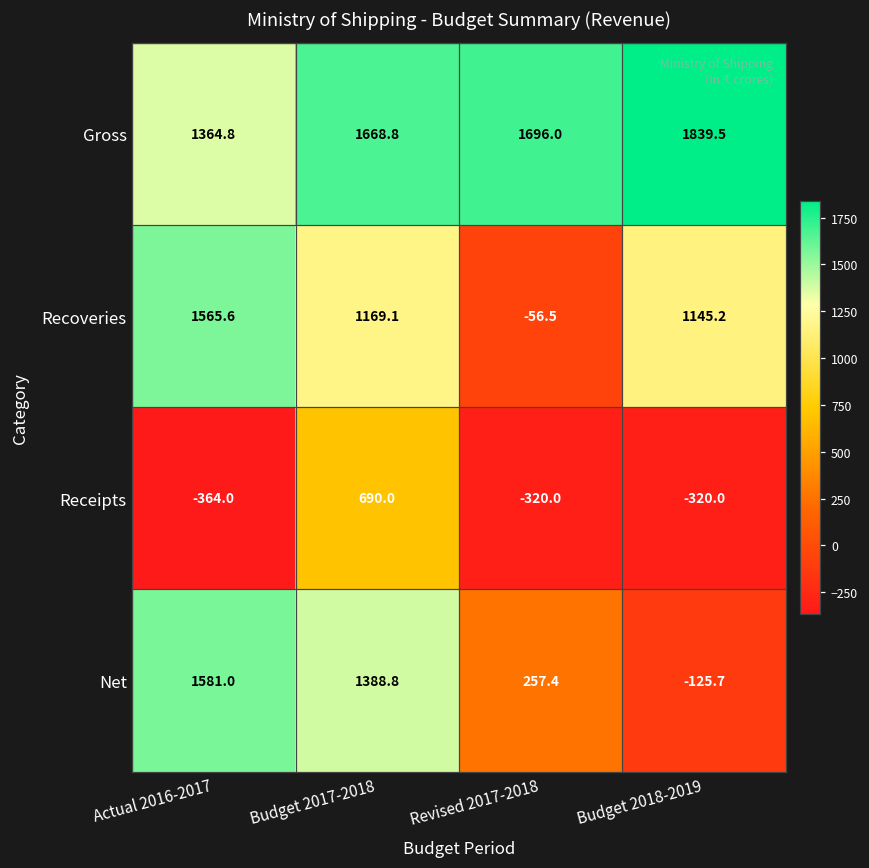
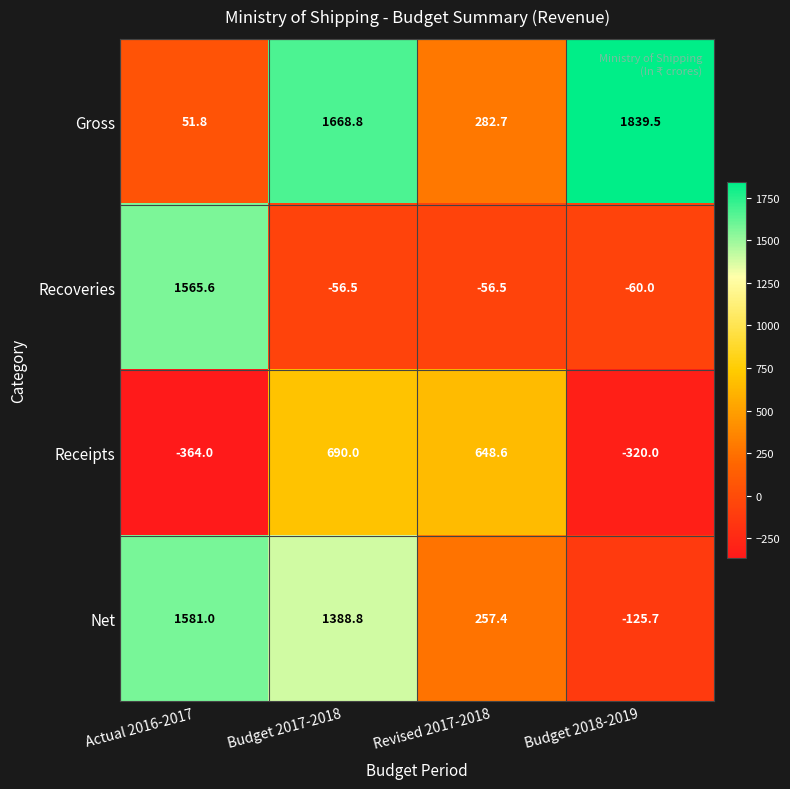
  {
    "Gross": {
-     "Actual 2016-2017": 1364.8,
+     "Actual 2016-2017": 51.8,
      "Budget 2017-2018": 1668.8,
-     "Revised 2017-2018": 1696.0
+     "Revised 2017-2018": 282.7
    },
    "Recoveries": {
      "Actual 2016-2017": 1565.6,
-     "Budget 2017-2018": 1169.1,
+     "Budget 2017-2018": -56.5,
      "Revised 2017-2018": -56.5,
-     "Budget 2018-2019": 1145.2
+     "Budget 2018-2019": -60.0
    },
    "Receipts": {
      "Actual 2016-2017": -364.0,
      "Budget 2017-2018": 690.0,
-     "Revised 2017-2018": -320.0,
+     "Revised 2017-2018": 648.6,
      "Budget 2018-2019": -320.0
    },
    "Net": {
      "Actual 2016-2017": 1581.0,
      "Budget 2017-2018": 1388.8,
      "Revised 2017-2018": 257.4,
      "Budget 2018-2019": -125.7
    }
  }
